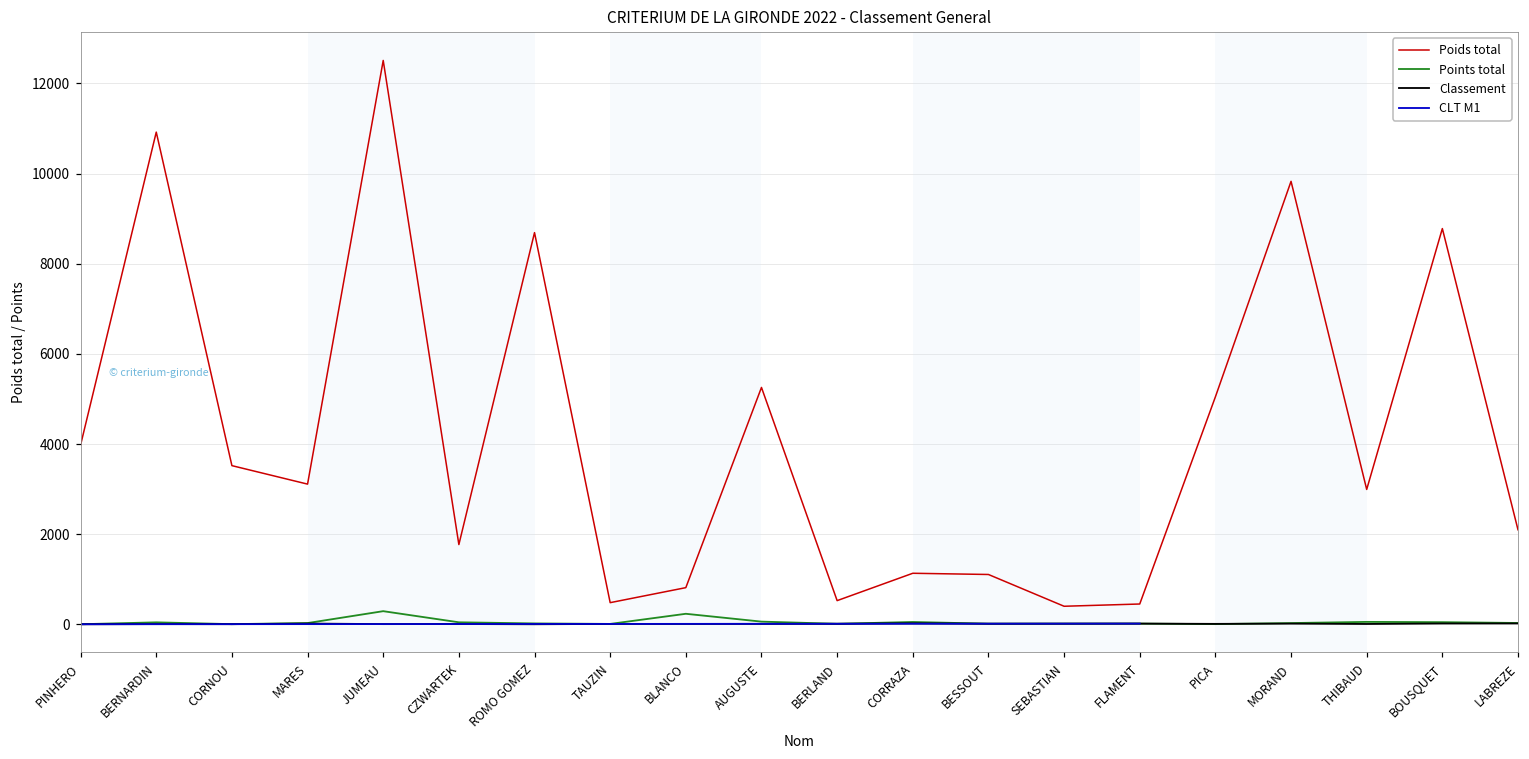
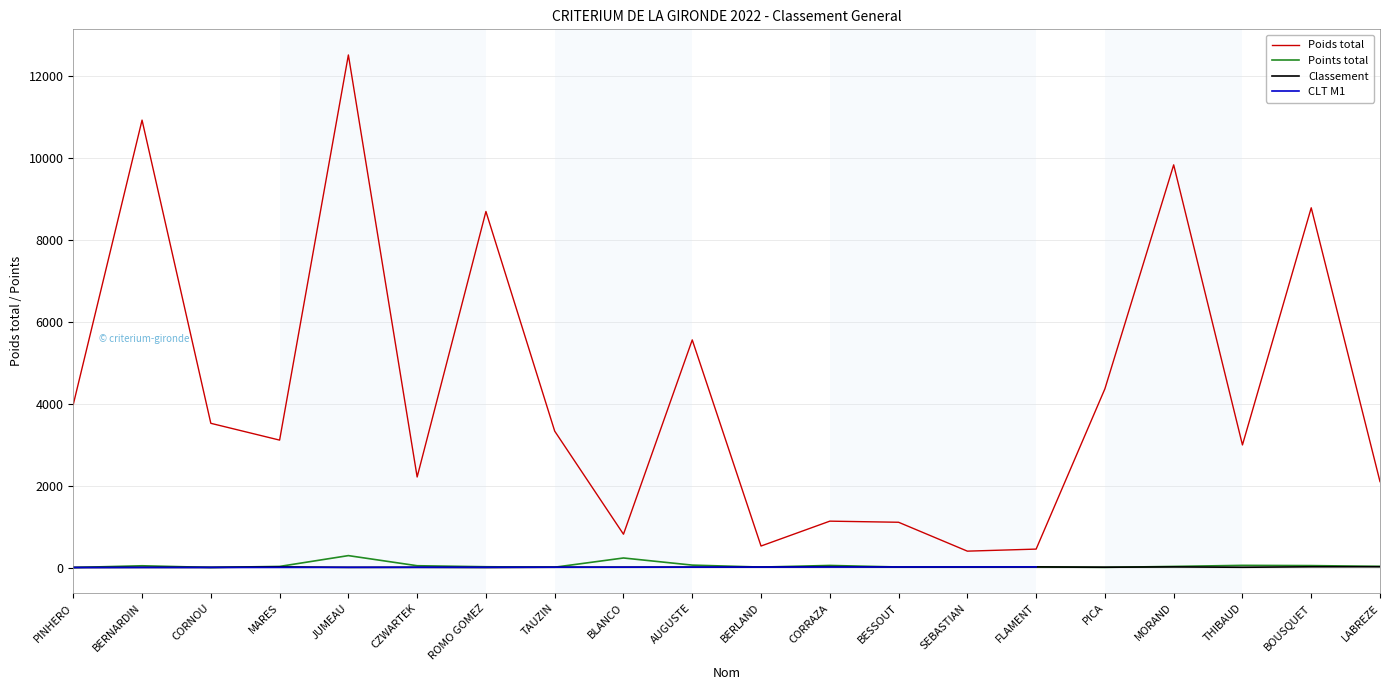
  {
    "Poids total": {
      "PINHERO": 4000,
      "BERNARDIN": 10900,
      "CORNOU": 3500,
      "MARES": 3100,
      "JUMEAU": 12500,
-     "CZWARTEK": 1800,
+     "CZWARTEK": 2200,
      "ROMO GOMEZ": 8700,
-     "TAUZIN": 500,
+     "TAUZIN": 3300,
      "BLANCO": 800,
-     "AUGUSTE": 5300,
+     "AUGUSTE": 5600,
      "BERLAND": 500,
      "CORRAZA": 1100,
      "BESSOUT": 1100,
      "SEBASTIAN": 400,
      "FLAMENT": 500,
-     "PICA": 5000,
+     "PICA": 4400,
      "MORAND": 9800,
      "THIBAUD": 3000,
      "BOUSQUET": 8800,
      "LABREZE": 2100
    },
    "Points total": {
      "JUMEAU": 300,
      "BLANCO": 200
    }
  }
